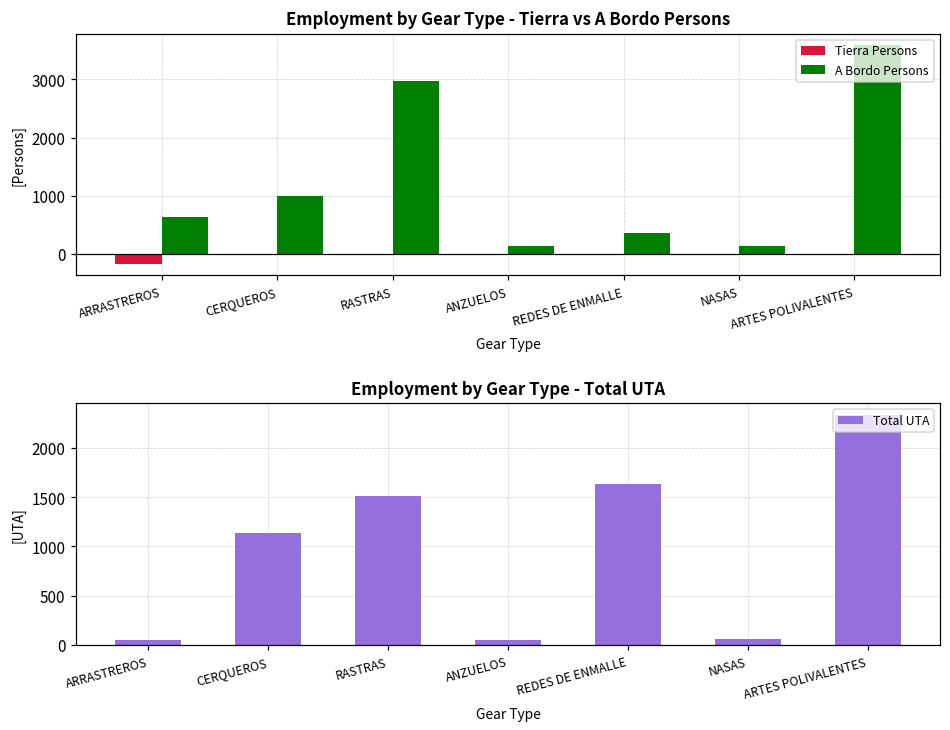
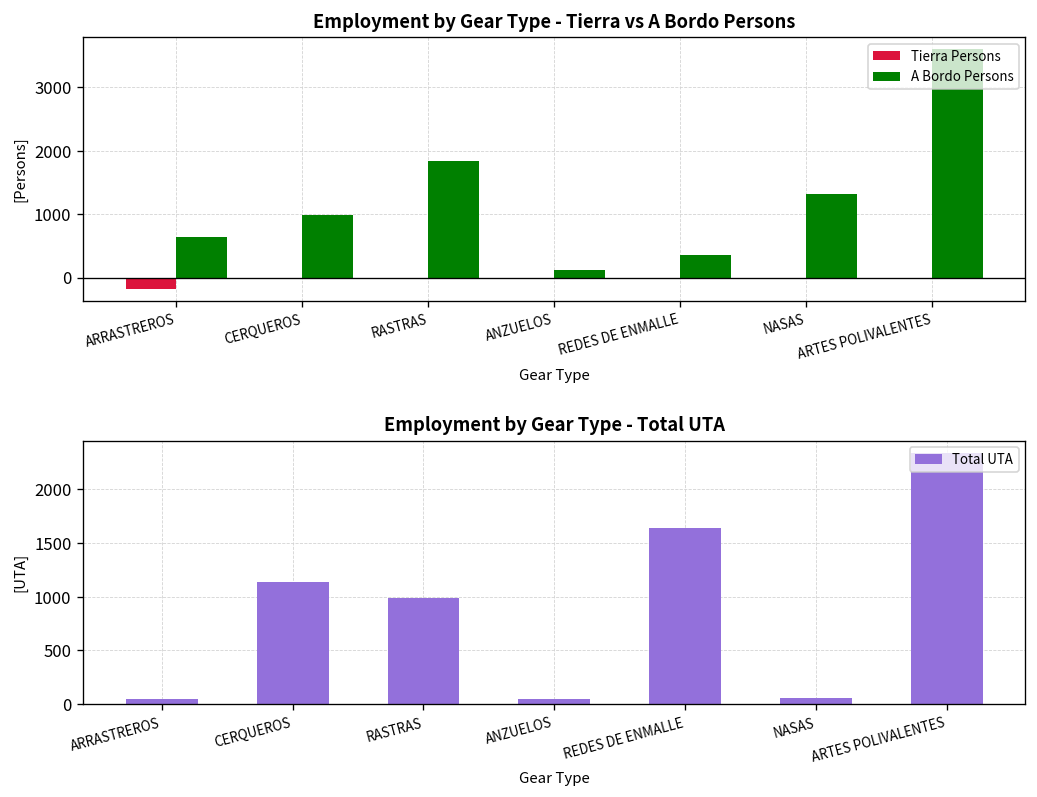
  {
    "Employment by Gear Type - Tierra vs A Bordo Persons": {
      "Tierra Persons": {
        "ARRASTREROS": -200,
        "RASTRAS": 0,
        "NASAS": 0
      },
      "A Bordo Persons": {
        "ARRASTREROS": 600,
        "CERQUEROS": 1000,
-       "RASTRAS": 3000,
+       "RASTRAS": 1800,
        "ANZUELOS": 100,
        "REDES DE ENMALLE": 400,
-       "NASAS": 100
+       "NASAS": 1300
      }
    },
    "Employment by Gear Type - Total UTA": {
      "ARRASTREROS": 100,
      "CERQUEROS": 1100,
-     "RASTRAS": 1500,
+     "RASTRAS": 1000,
      "ANZUELOS": 0,
      "REDES DE ENMALLE": 1600,
      "NASAS": 100
    }
  }
